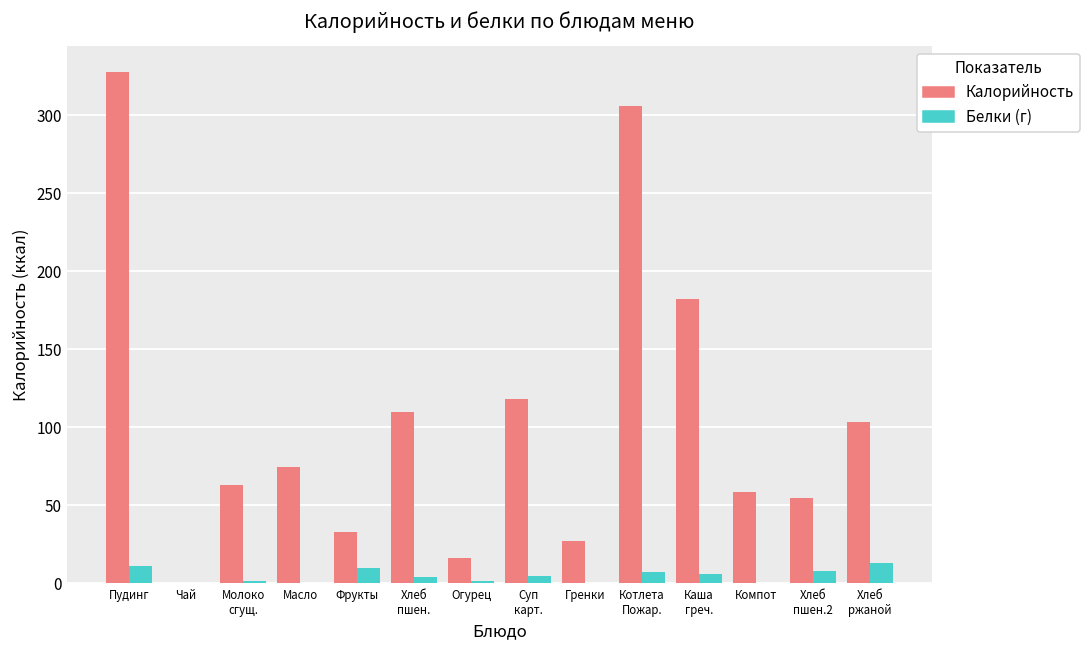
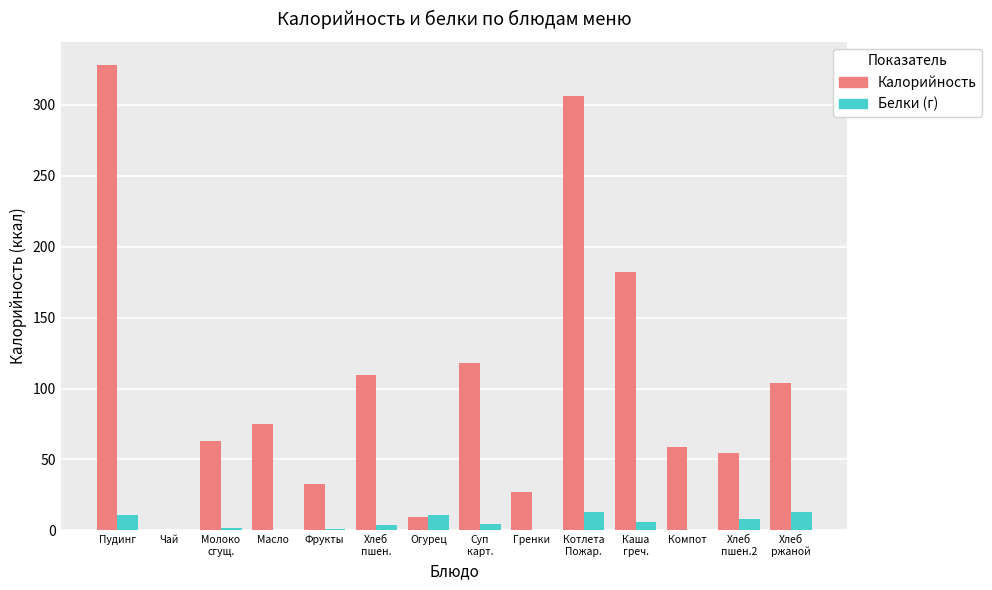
  {
    "Калорийность": {
      "Пудинг": 328,
      "Чай": 0,
      "Молоко сгущ.": 63,
      "Масло": 75,
      "Фрукты": 33,
      "Хлеб пшен.": 110,
-     "Огурец": 16,
+     "Огурец": 10,
      "Суп карт.": 118,
      "Гренки": 27,
      "Котлета Пожар.": 306,
      "Каша греч.": 182,
      "Компот": 59,
      "Хлеб пшен.2": 55,
      "Хлеб ржаной": 104
    },
    "Белки (г)": {
      "Пудинг": 11,
-     "Фрукты": 10,
+     "Фрукты": 1,
      "Хлеб пшен.": 4,
-     "Огурец": 2,
+     "Огурец": 11,
      "Суп карт.": 5,
-     "Котлета Пожар.": 7,
+     "Котлета Пожар.": 13,
      "Каша греч.": 6,
      "Хлеб пшен.2": 8,
      "Хлеб ржаной": 13
    }
  }
